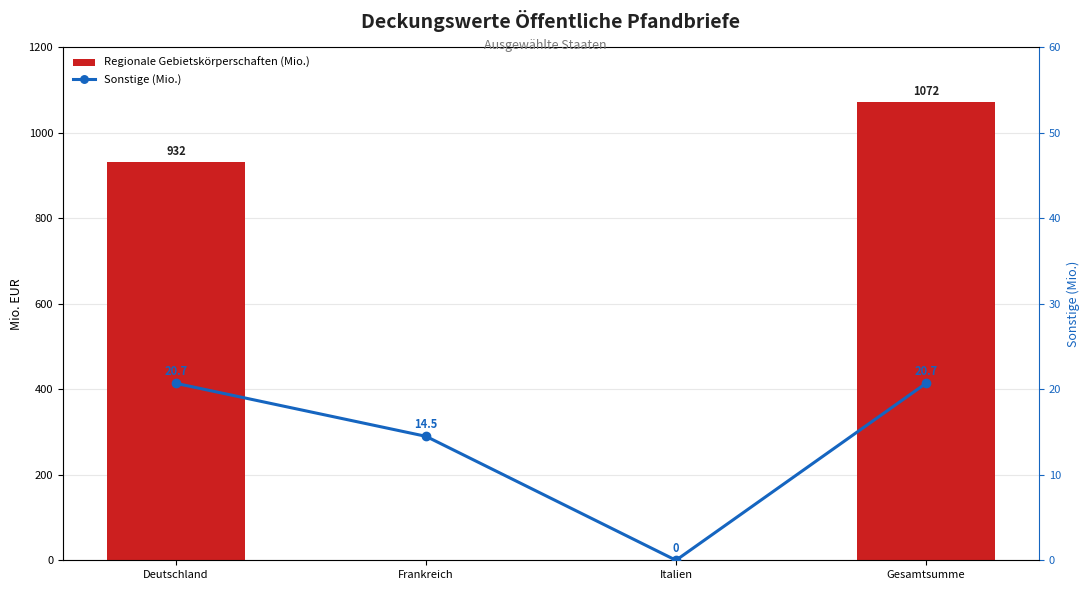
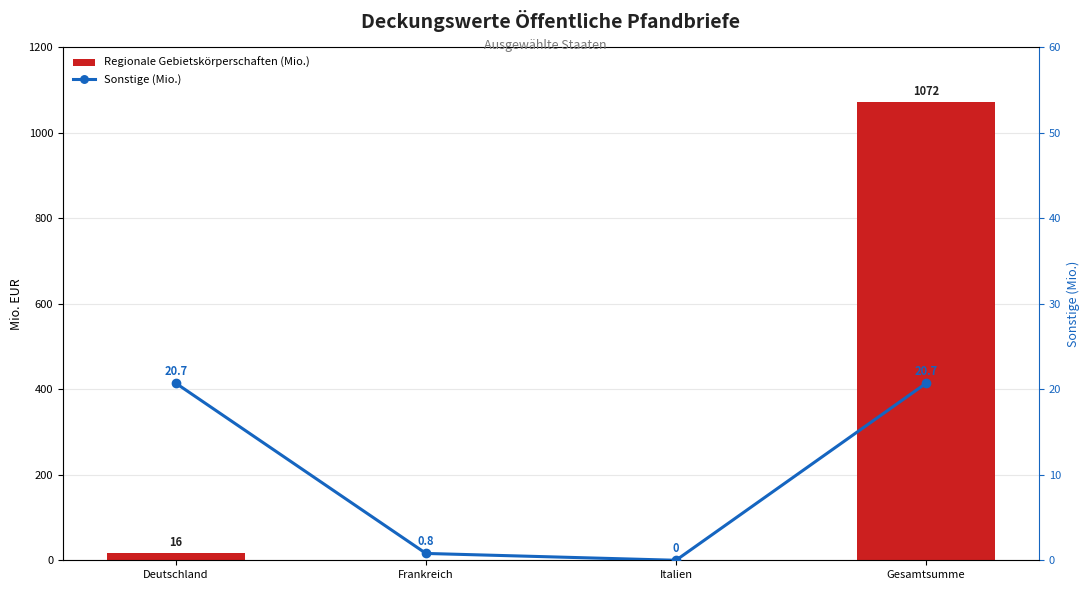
  {
    "Regionale Gebietskörperschaften (Mio.)": {
-     "Deutschland": 932,
+     "Deutschland": 16,
      "Italien": 0,
      "Gesamtsumme": 1072
    },
    "Sonstige (Mio.)": {
      "Deutschland": 20.7,
-     "Frankreich": 14.5,
+     "Frankreich": 0.8,
      "Italien": 0,
      "Gesamtsumme": 20.7
    }
  }
